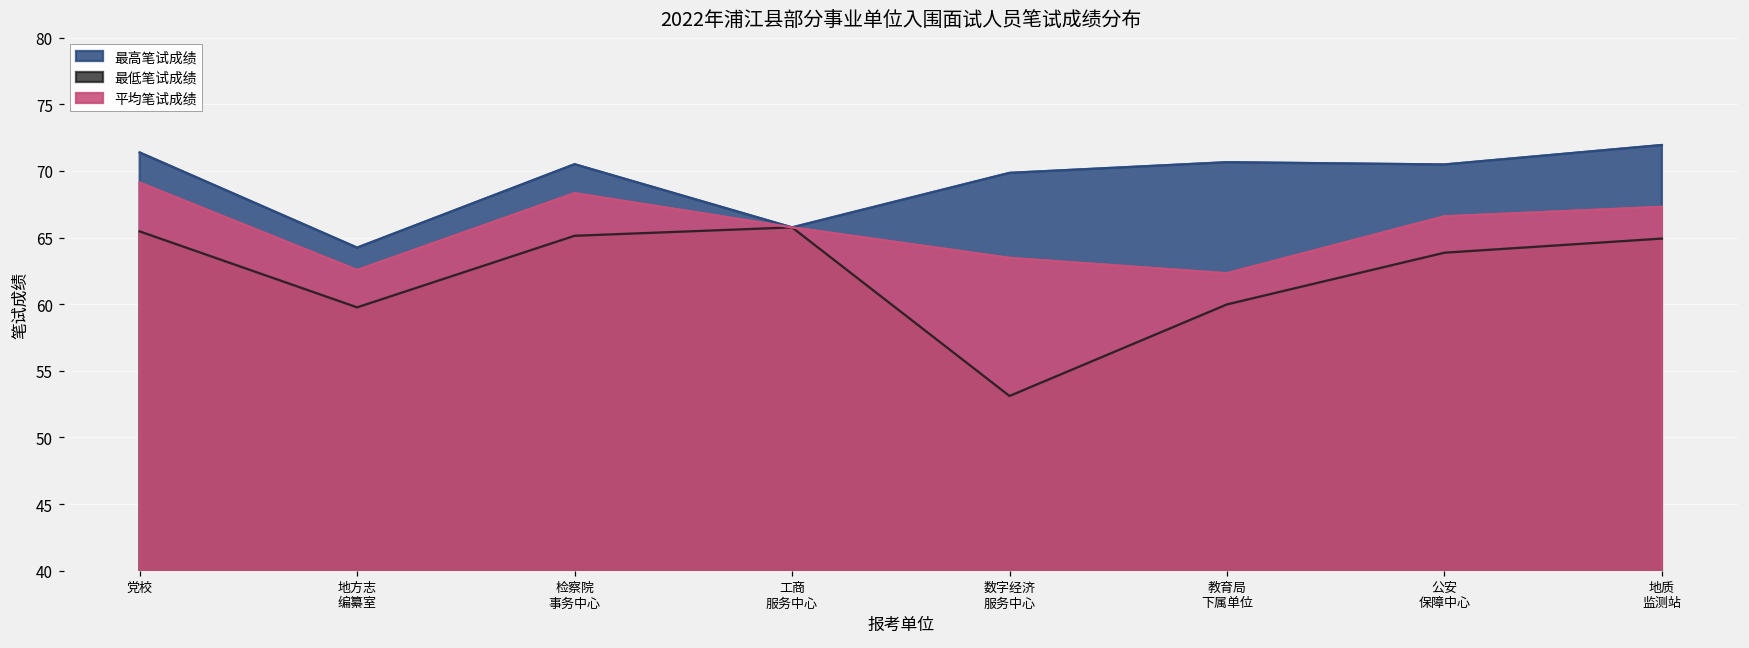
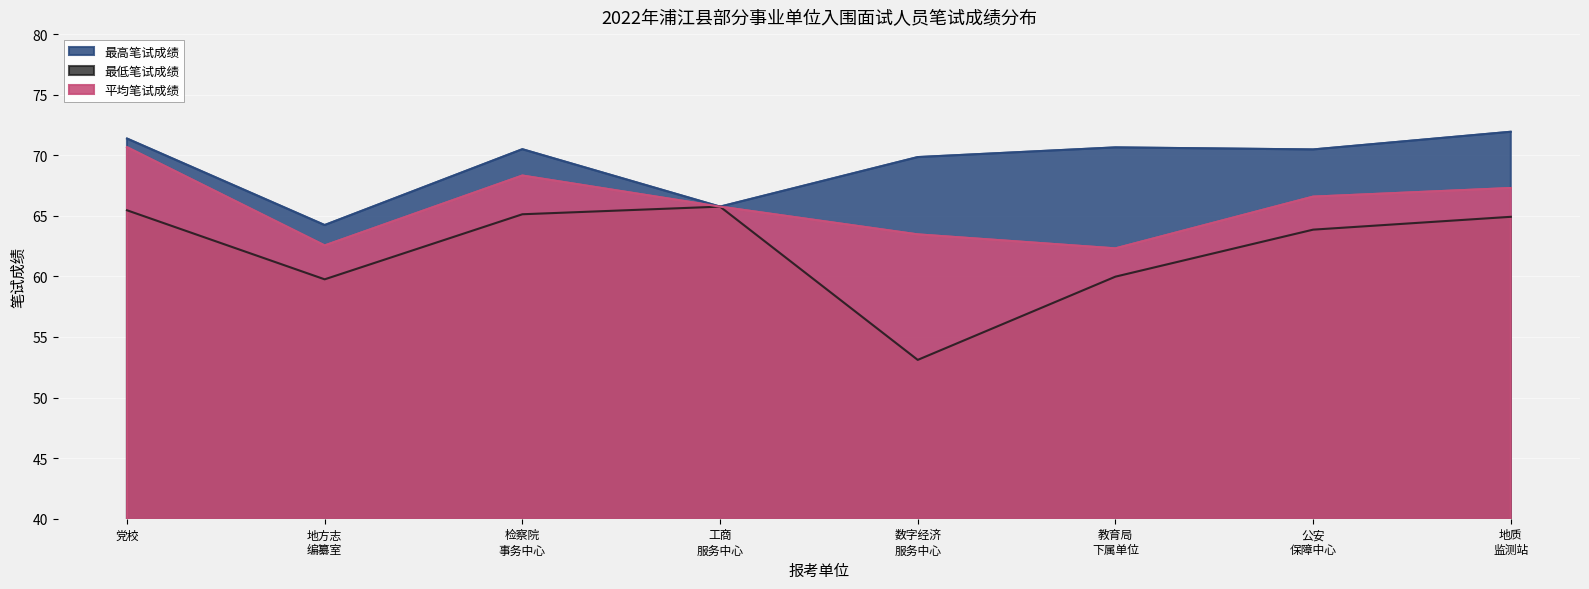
  {
    "最高笔试成绩": {
      "党校": 71.4,
      "地方志 编纂室": 64.2,
      "检察院 事务中心": 70.5,
      "数字经济 服务中心": 69.9,
      "教育局 下属单位": 70.7,
      "公安 保障中心": 70.5,
      "地质 监测站": 71.9
    },
    "最低笔试成绩": {
      "党校": 65.5,
      "地方志 编纂室": 59.8,
      "检察院 事务中心": 65.1,
      "数字经济 服务中心": 53.1,
      "教育局 下属单位": 60.0,
      "公安 保障中心": 63.9,
      "地质 监测站": 64.9
    },
    "平均笔试成绩": {
-     "党校": 69.1,
+     "党校": 70.7,
      "地方志 编纂室": 62.6,
      "检察院 事务中心": 68.3,
      "数字经济 服务中心": 63.5,
      "教育局 下属单位": 62.3,
      "公安 保障中心": 66.6,
      "地质 监测站": 67.3
    }
  }
